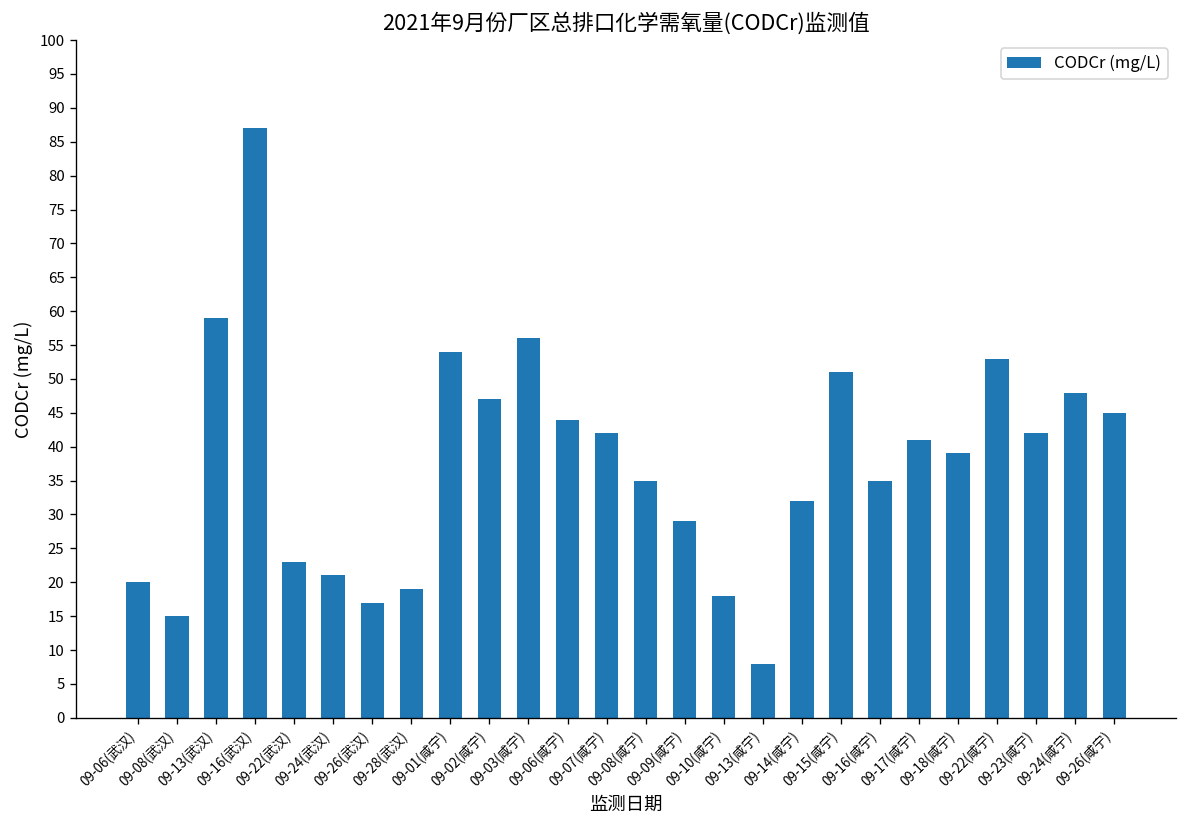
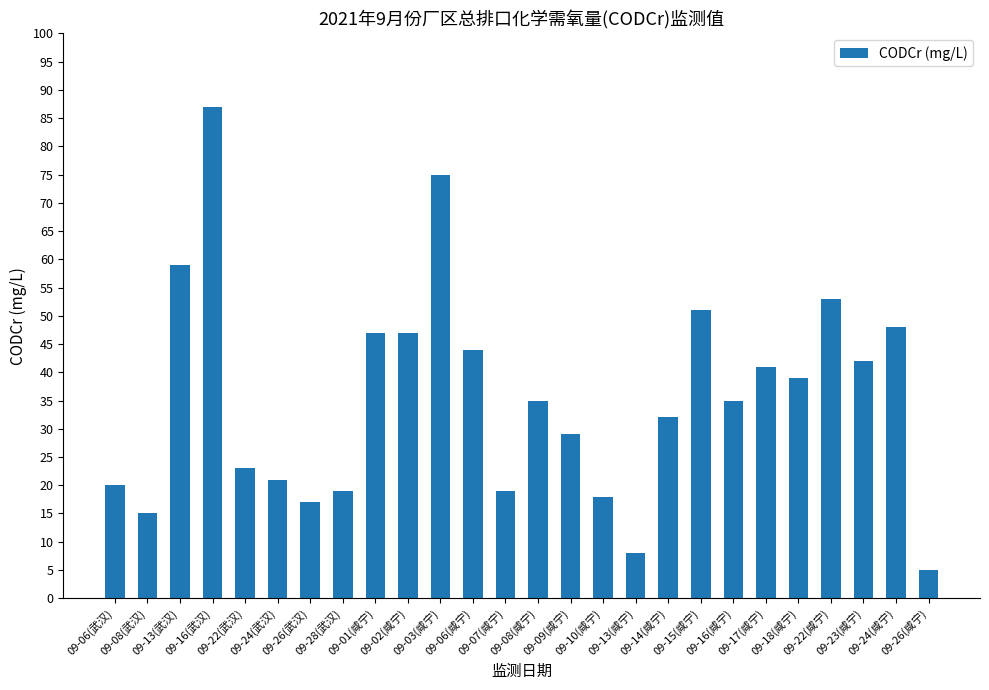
  {
    "09-06(武汉)": 20,
    "09-08(武汉)": 15,
    "09-13(武汉)": 59,
    "09-16(武汉)": 87,
    "09-22(武汉)": 23,
    "09-24(武汉)": 21,
    "09-26(武汉)": 17,
    "09-28(武汉)": 19,
-   "09-01(咸宁)": 54,
+   "09-01(咸宁)": 47,
    "09-02(咸宁)": 47,
-   "09-03(咸宁)": 56,
+   "09-03(咸宁)": 75,
    "09-06(咸宁)": 44,
-   "09-07(咸宁)": 42,
+   "09-07(咸宁)": 19,
    "09-08(咸宁)": 35,
    "09-09(咸宁)": 29,
    "09-10(咸宁)": 18,
    "09-13(咸宁)": 8,
    "09-14(咸宁)": 32,
    "09-15(咸宁)": 51,
    "09-16(咸宁)": 35,
    "09-17(咸宁)": 41,
    "09-18(咸宁)": 39,
    "09-22(咸宁)": 53,
    "09-23(咸宁)": 42,
    "09-24(咸宁)": 48,
-   "09-26(咸宁)": 45
+   "09-26(咸宁)": 5
  }
